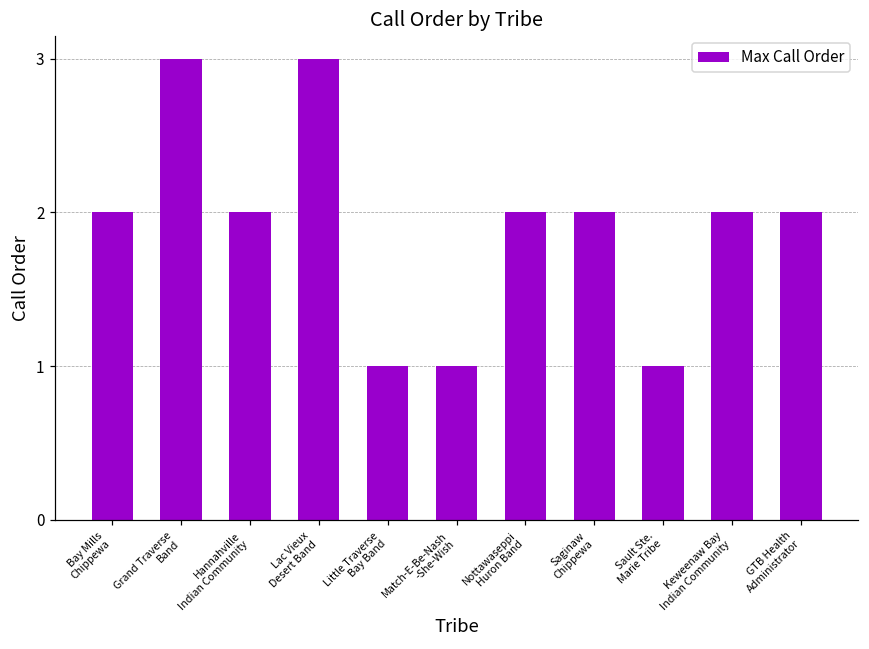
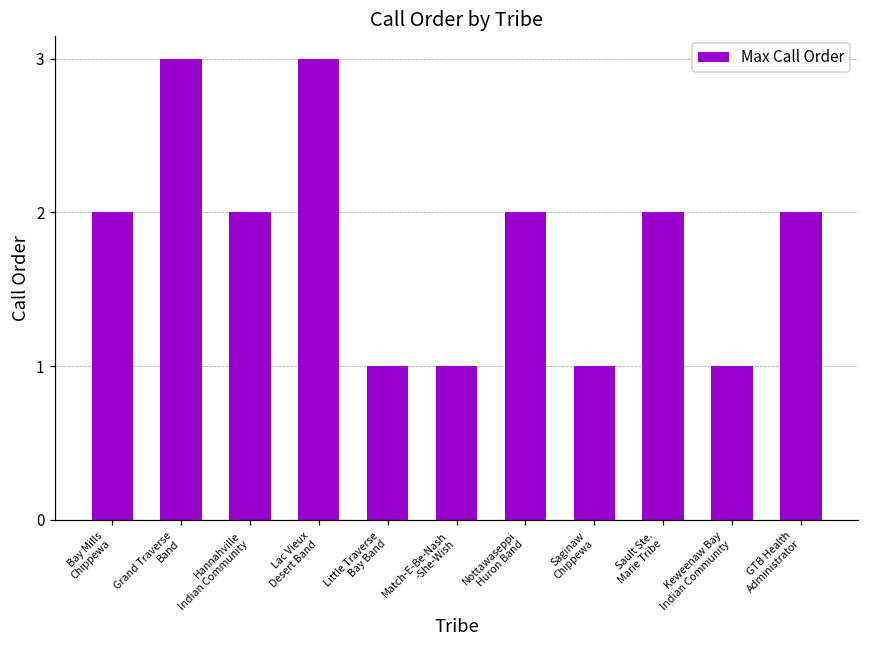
  {
    "Bay Mills Chippewa": 2,
    "Grand Traverse Band": 3,
    "Hannahville Indian Community": 2,
    "Lac Vieux Desert Band": 3,
    "Little Traverse Bay Band": 1,
    "Match-E-Be-Nash -She-Wish": 1,
    "Nottawaseppi Huron Band": 2,
-   "Saginaw Chippewa": 2,
-   "Sault Ste. Marie Tribe": 1,
-   "Keweenaw Bay Indian Community": 2,
+   "Saginaw Chippewa": 1,
+   "Sault Ste. Marie Tribe": 2,
+   "Keweenaw Bay Indian Community": 1,
    "GTB Health Administrator": 2
  }
